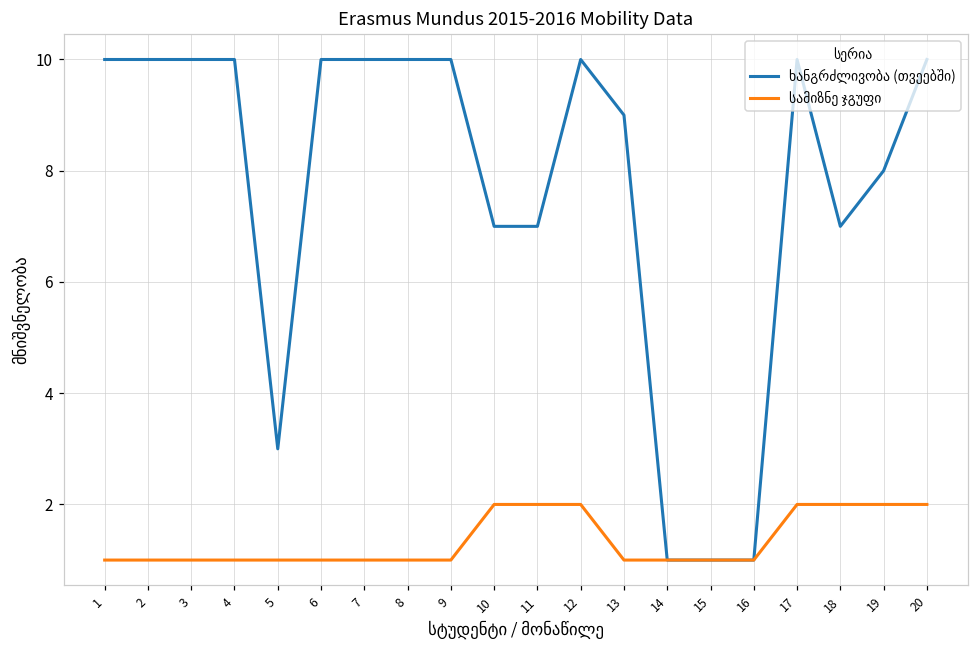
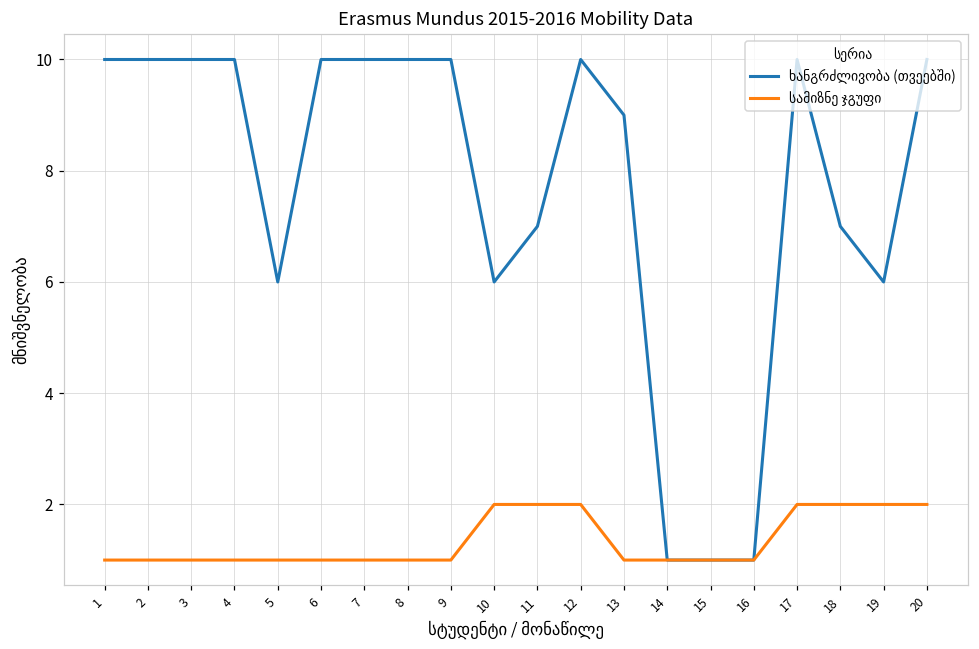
  {
    "ხანგრძლივობა (თვეებში)": {
      "1": 10,
      "2": 10,
      "3": 10,
      "4": 10,
-     "5": 3,
+     "5": 6,
      "6": 10,
      "7": 10,
      "8": 10,
      "9": 10,
-     "10": 7,
+     "10": 6,
      "11": 7,
      "12": 10,
      "13": 9,
      "18": 7,
-     "19": 8
+     "19": 6
    },
    "სამიზნე ჯგუფი": {
      "1": 1,
      "2": 1,
      "3": 1,
      "4": 1,
      "5": 1,
      "6": 1,
      "7": 1,
      "8": 1,
      "9": 1,
      "10": 2,
      "11": 2,
      "12": 2,
      "13": 1,
      "17": 2,
      "18": 2,
      "19": 2,
      "20": 2
    }
  }
